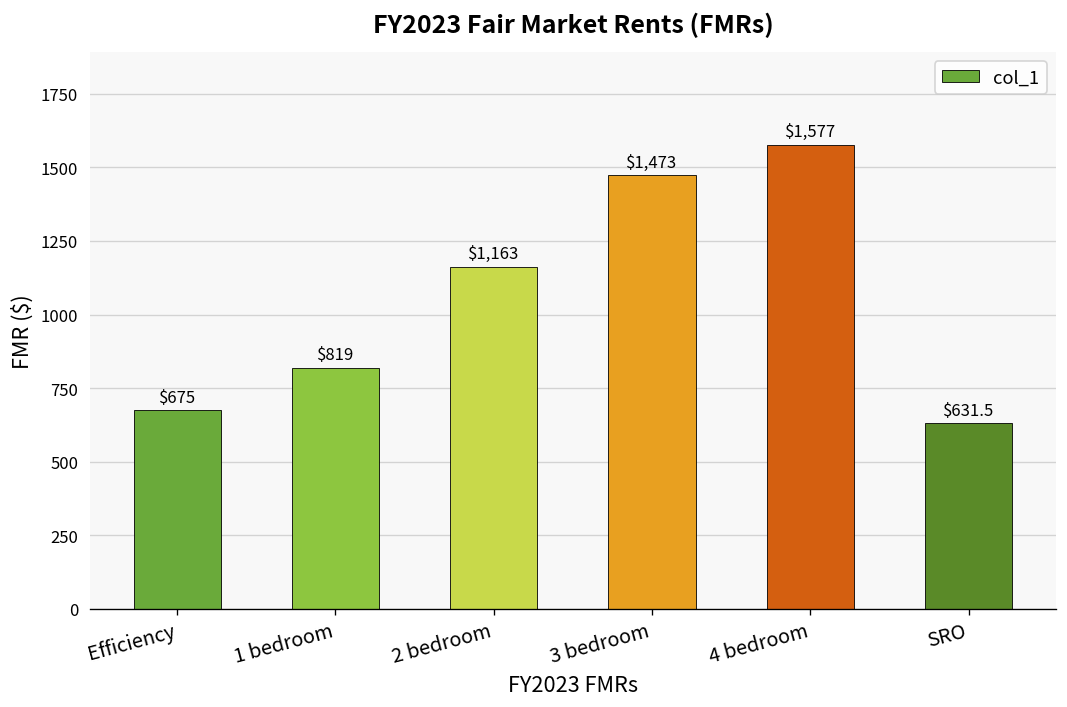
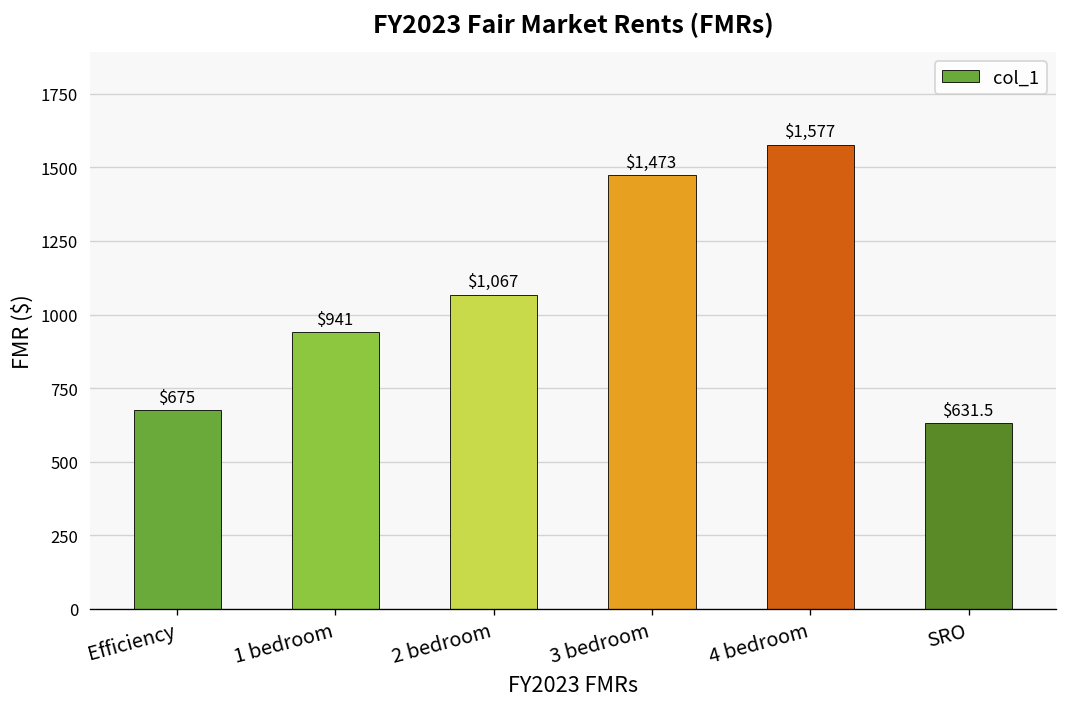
  {
    "Efficiency": "$675",
-   "1 bedroom": "$819",
-   "2 bedroom": "$1,163",
+   "1 bedroom": "$941",
+   "2 bedroom": "$1,067",
    "3 bedroom": "$1,473",
    "4 bedroom": "$1,577",
    "SRO": "$631.5"
  }
